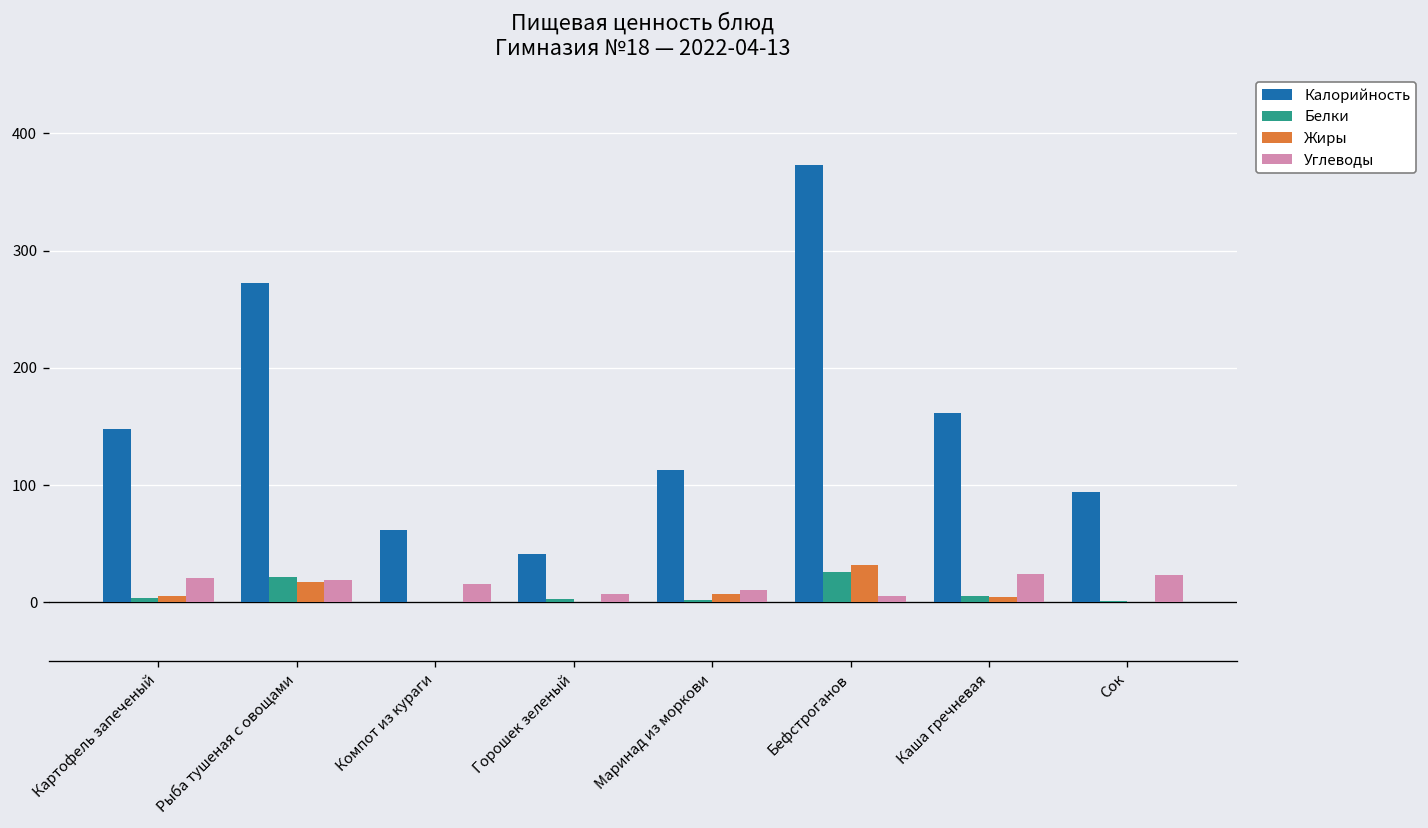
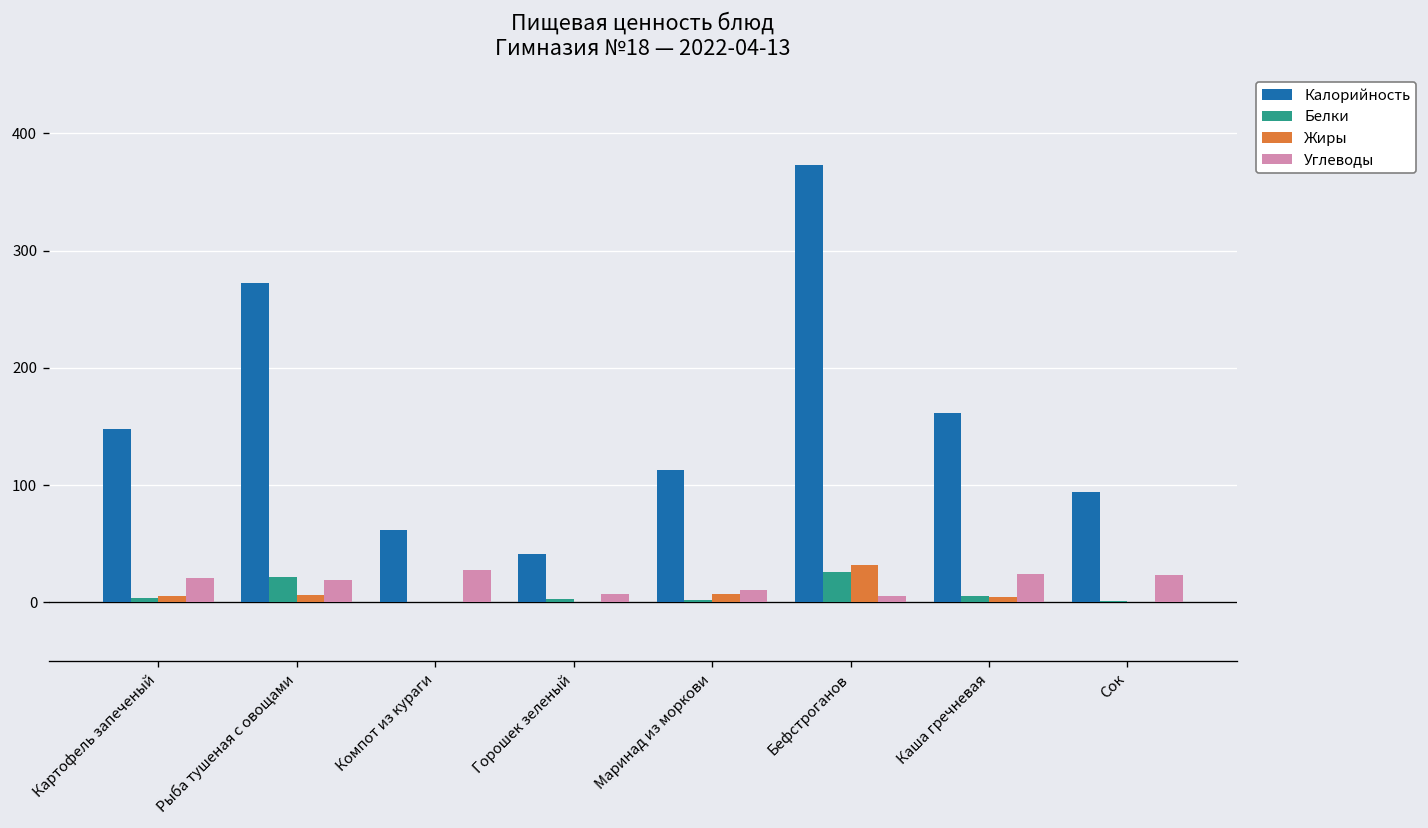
  {
    "Калорийность": {
      "Картофель запеченый": 150,
      "Рыба тушеная с овощами": 270,
      "Компот из кураги": 60,
      "Горошек зеленый": 40,
      "Маринад из моркови": 110,
      "Бефстроганов": 370,
      "Каша гречневая": 160,
      "Сок": 90
    },
    "Белки": {
      "Картофель запеченый": 0,
      "Рыба тушеная с овощами": 20,
      "Горошек зеленый": 0,
      "Бефстроганов": 30,
      "Каша гречневая": 10
    },
    "Жиры": {
      "Картофель запеченый": 10,
-     "Рыба тушеная с овощами": 20,
+     "Рыба тушеная с овощами": 10,
      "Компот из кураги": 0,
      "Маринад из моркови": 10,
      "Бефстроганов": 30,
      "Каша гречневая": 0
    },
    "Углеводы": {
      "Картофель запеченый": 20,
      "Рыба тушеная с овощами": 20,
-     "Компот из кураги": 20,
+     "Компот из кураги": 30,
      "Горошек зеленый": 10,
      "Маринад из моркови": 10,
      "Бефстроганов": 10,
      "Каша гречневая": 20,
      "Сок": 20
    }
  }
